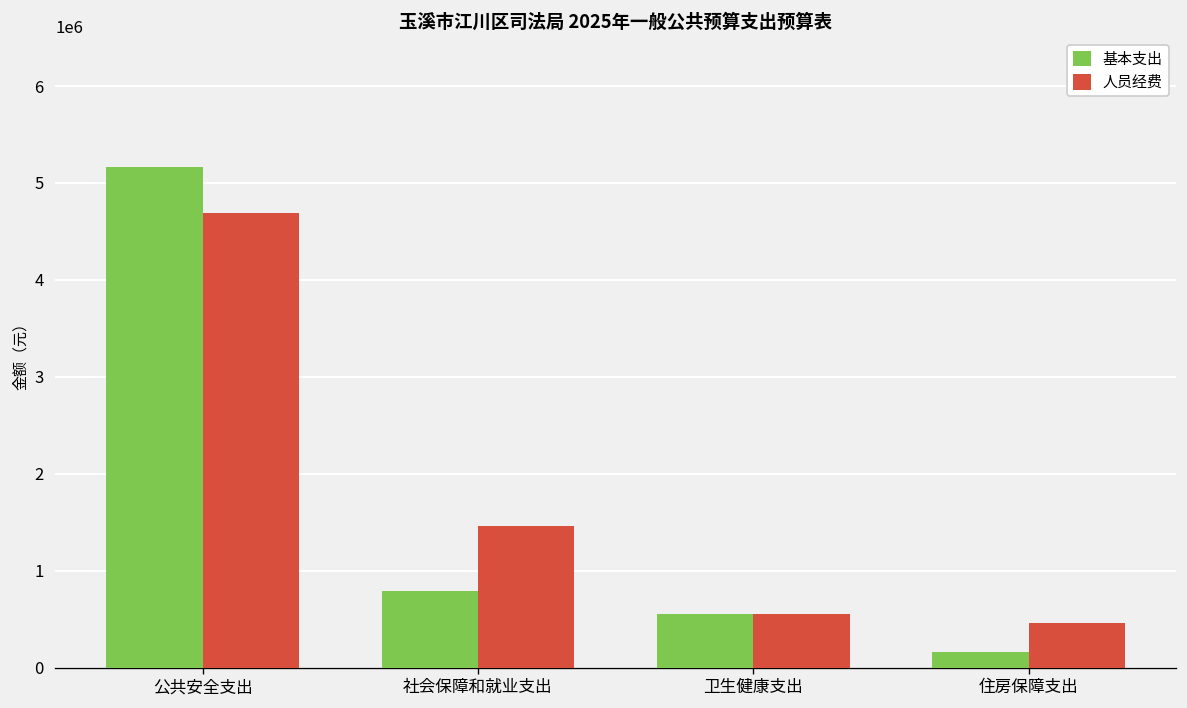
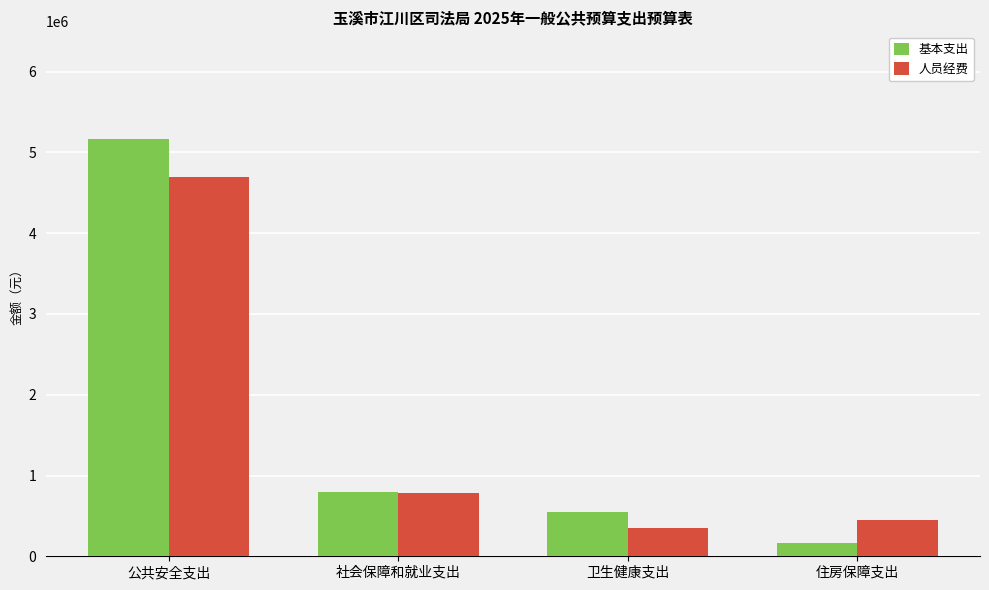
  {
    "基本支出": {
      "公共安全支出": 5200000,
      "社会保障和就业支出": 800000,
      "卫生健康支出": 600000,
      "住房保障支出": 200000
    },
    "人员经费": {
      "公共安全支出": 4700000,
-     "社会保障和就业支出": 1500000,
-     "卫生健康支出": 600000,
+     "社会保障和就业支出": 800000,
+     "卫生健康支出": 300000,
      "住房保障支出": 500000
    }
  }
